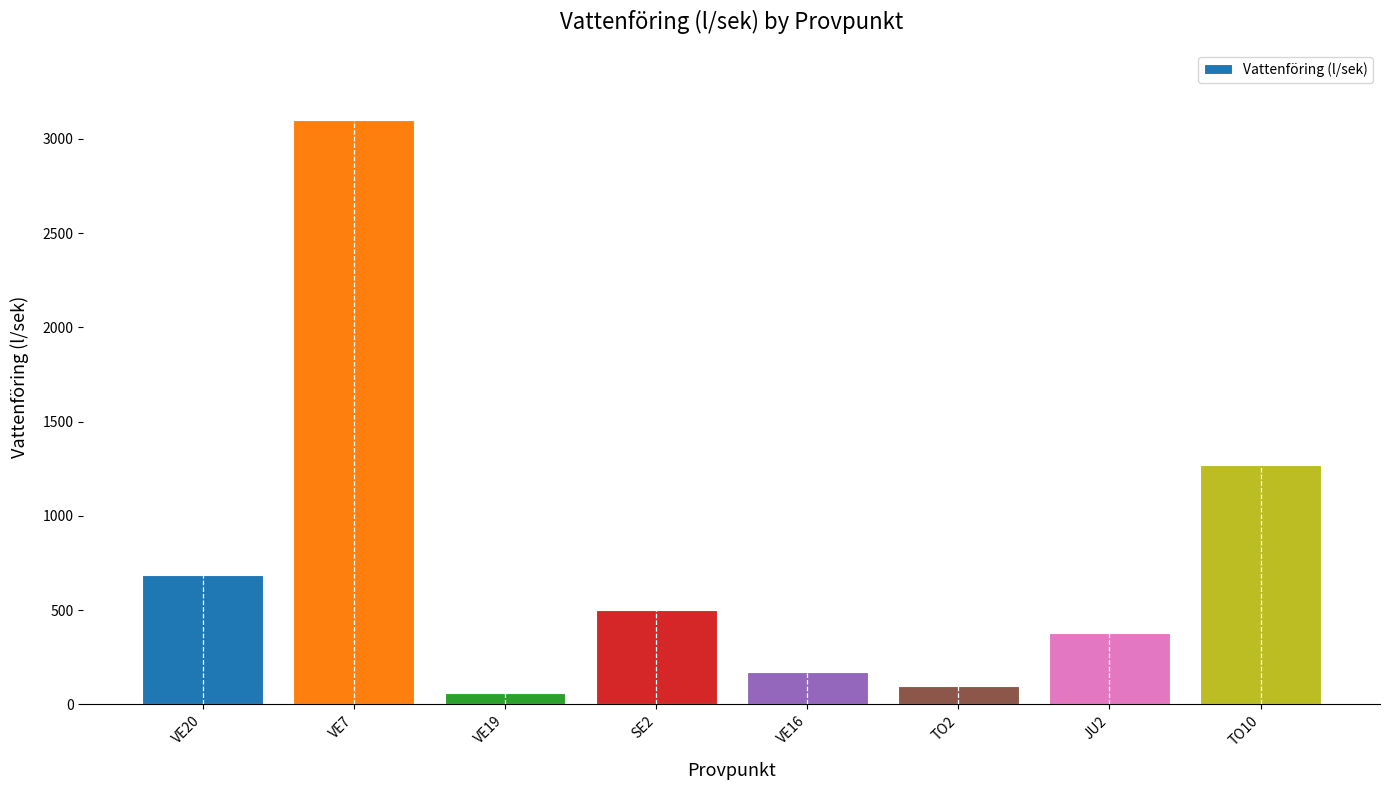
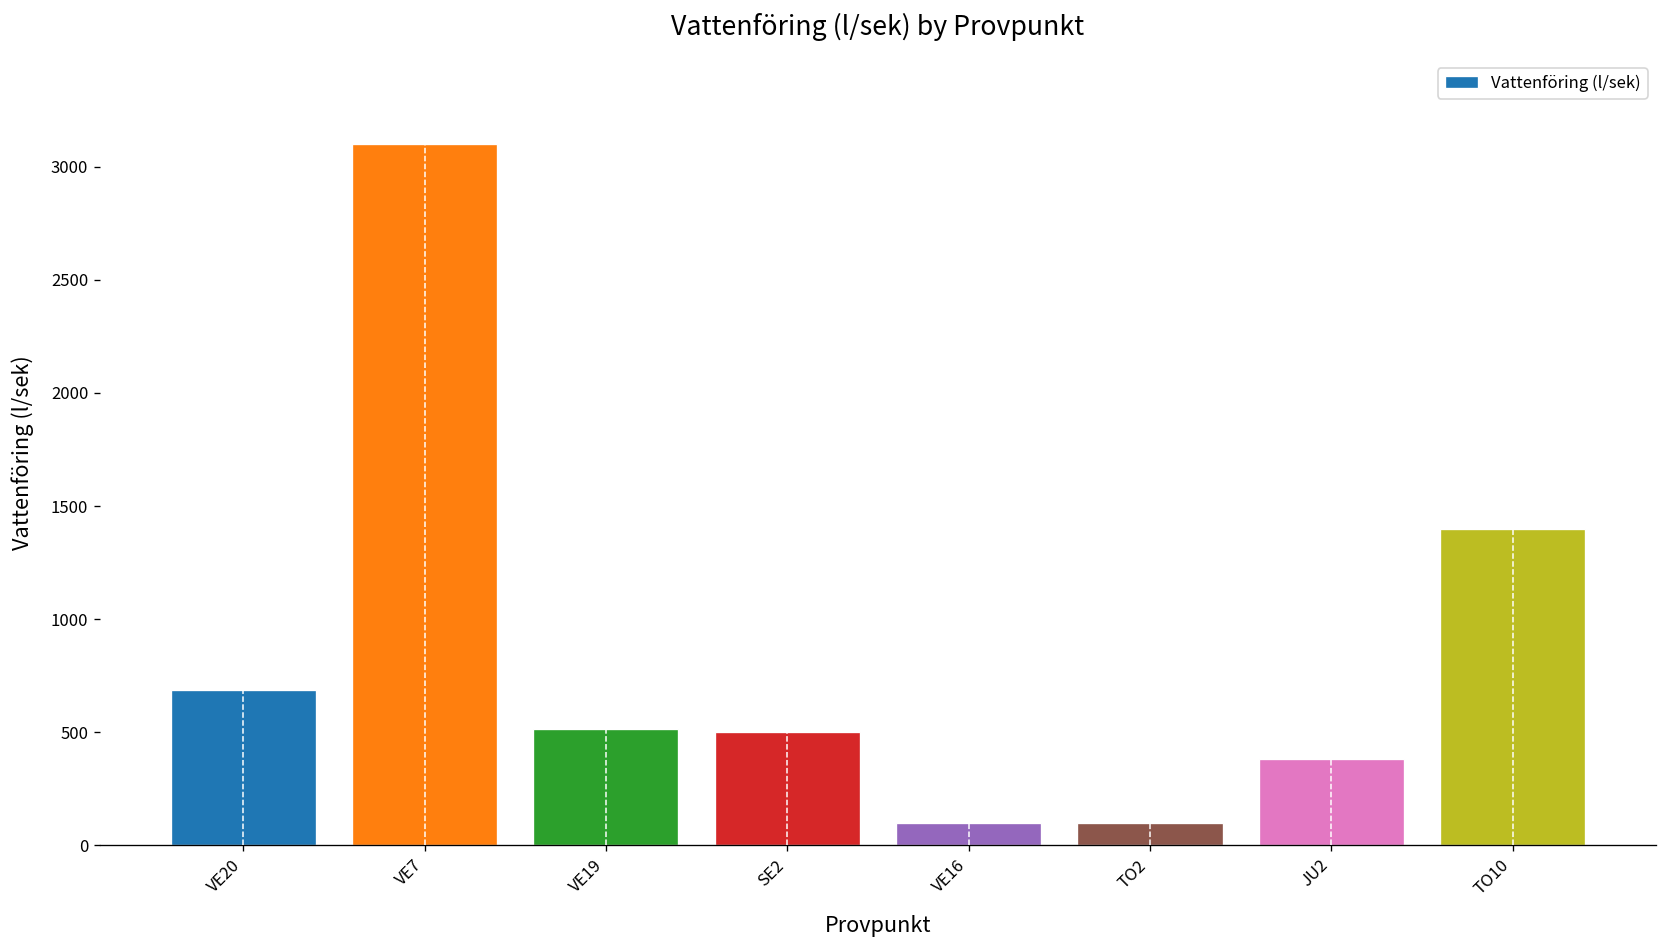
  {
    "Vattenföring (l/sek)": {
      "VE20": 690,
      "VE7": 3100,
-     "VE19": 60,
+     "VE19": 520,
      "SE2": 500,
-     "VE16": 170,
+     "VE16": 100,
      "TO2": 100,
      "JU2": 380,
-     "TO10": 1270
+     "TO10": 1400
    }
  }
